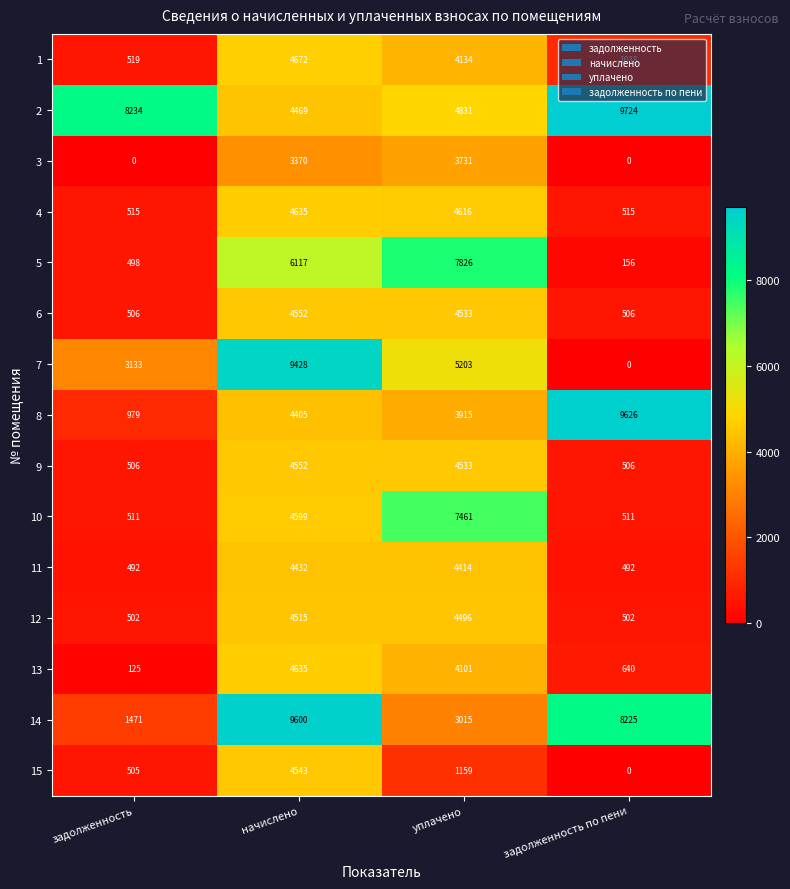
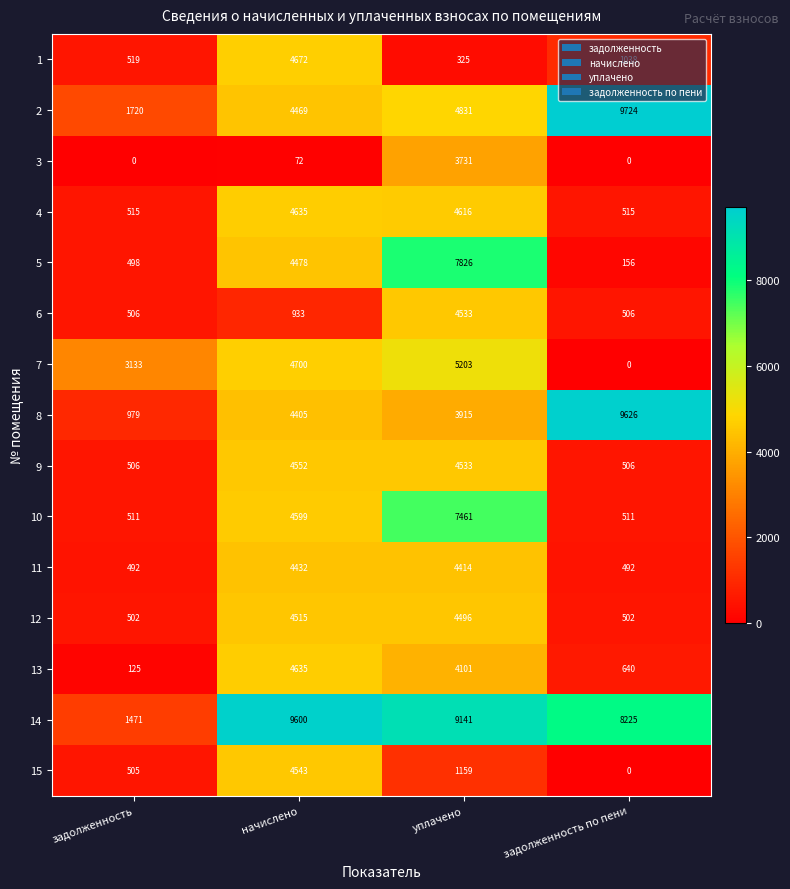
  {
    "1": {
      "задолженность": 519,
      "начислено": 4672,
-     "уплачено": 4134
+     "уплачено": 325
    },
    "2": {
-     "задолженность": 8234,
+     "задолженность": 1720,
      "начислено": 4469,
      "уплачено": 4831,
      "задолженность по пени": 9724
    },
    "3": {
      "задолженность": 0,
-     "начислено": 3370,
+     "начислено": 72,
      "уплачено": 3731,
      "задолженность по пени": 0
    },
    "4": {
      "задолженность": 515,
      "начислено": 4635,
      "уплачено": 4616,
      "задолженность по пени": 515
    },
    "5": {
      "задолженность": 498,
-     "начислено": 6117,
+     "начислено": 4478,
      "уплачено": 7826,
      "задолженность по пени": 156
    },
    "6": {
      "задолженность": 506,
-     "начислено": 4552,
+     "начислено": 933,
      "уплачено": 4533,
      "задолженность по пени": 506
    },
    "7": {
      "задолженность": 3133,
-     "начислено": 9428,
+     "начислено": 4700,
      "уплачено": 5203,
      "задолженность по пени": 0
    },
    "8": {
      "задолженность": 979,
      "начислено": 4405,
      "уплачено": 3915,
      "задолженность по пени": 9626
    },
    "9": {
      "задолженность": 506,
      "начислено": 4552,
      "уплачено": 4533,
      "задолженность по пени": 506
    },
    "10": {
      "задолженность": 511,
      "начислено": 4599,
      "уплачено": 7461,
      "задолженность по пени": 511
    },
    "11": {
      "задолженность": 492,
      "начислено": 4432,
      "уплачено": 4414,
      "задолженность по пени": 492
    },
    "12": {
      "задолженность": 502,
      "начислено": 4515,
      "уплачено": 4496,
      "задолженность по пени": 502
    },
    "13": {
      "задолженность": 125,
      "начислено": 4635,
      "уплачено": 4101,
      "задолженность по пени": 640
    },
    "14": {
      "задолженность": 1471,
      "начислено": 9600,
-     "уплачено": 3015,
+     "уплачено": 9141,
      "задолженность по пени": 8225
    },
    "15": {
      "задолженность": 505,
      "начислено": 4543,
      "уплачено": 1159,
      "задолженность по пени": 0
    }
  }
